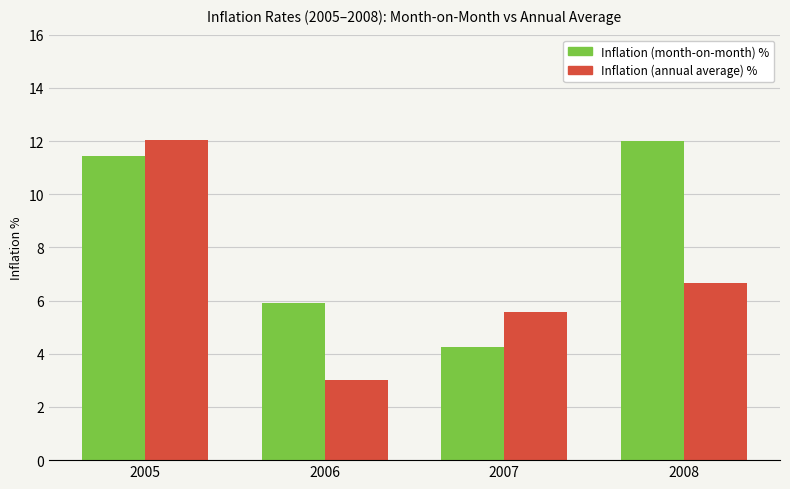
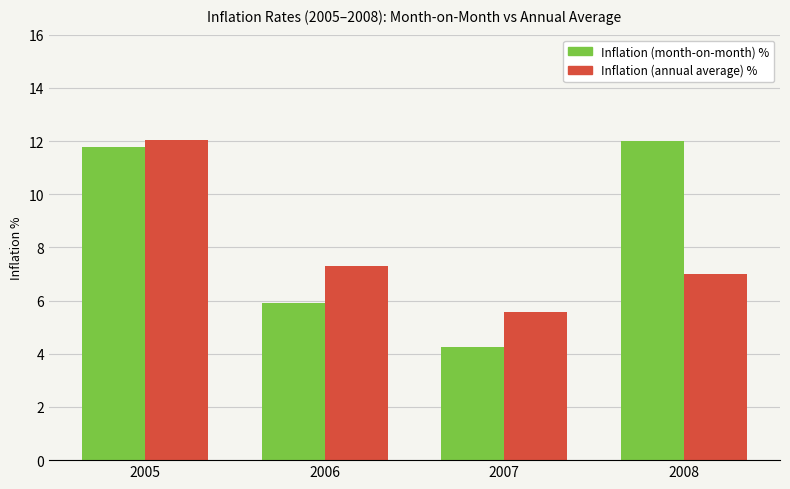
  {
    "Inflation (month-on-month) %": {
-     "2005": 11.4,
+     "2005": 11.8,
      "2006": 5.9,
      "2007": 4.2,
      "2008": 12.0
    },
    "Inflation (annual average) %": {
      "2005": 12.0,
-     "2006": 3.0,
+     "2006": 7.3,
      "2007": 5.6,
-     "2008": 6.7
+     "2008": 7.0
    }
  }
